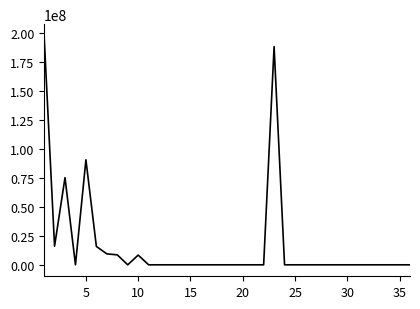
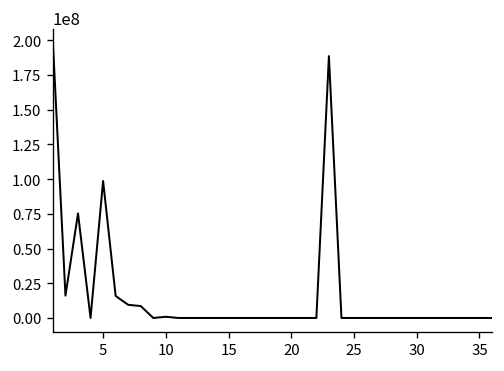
  {
-   "5": 91000000,
-   "10": 8000000,
+   "5": 99000000,
+   "10": 1000000,
    "15": 0,
    "20": 0,
    "25": 0,
    "30": 0,
    "35": 0
  }
